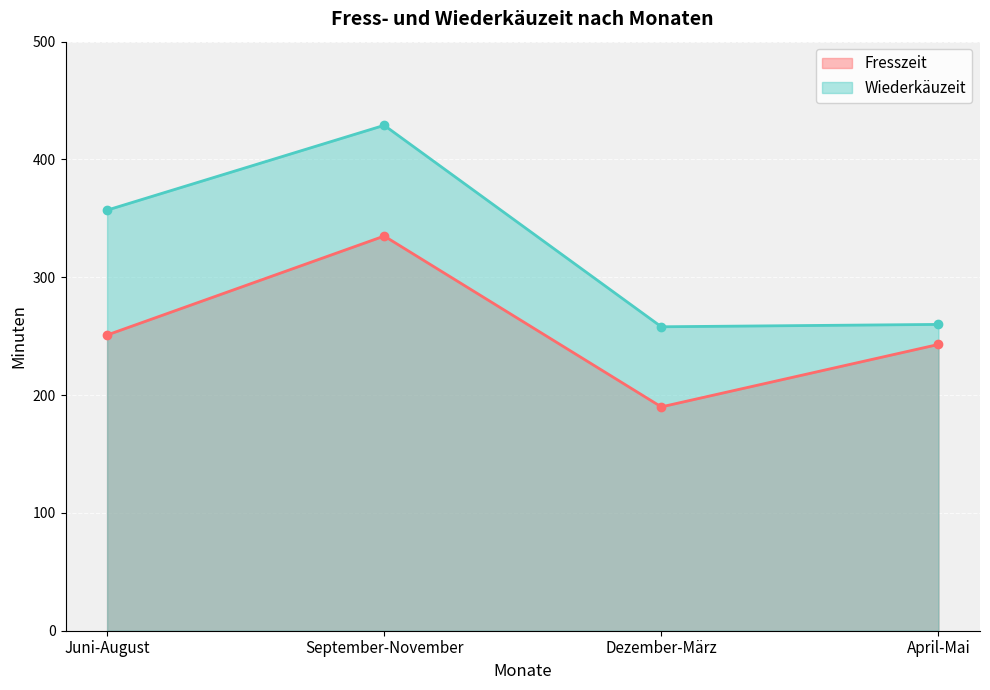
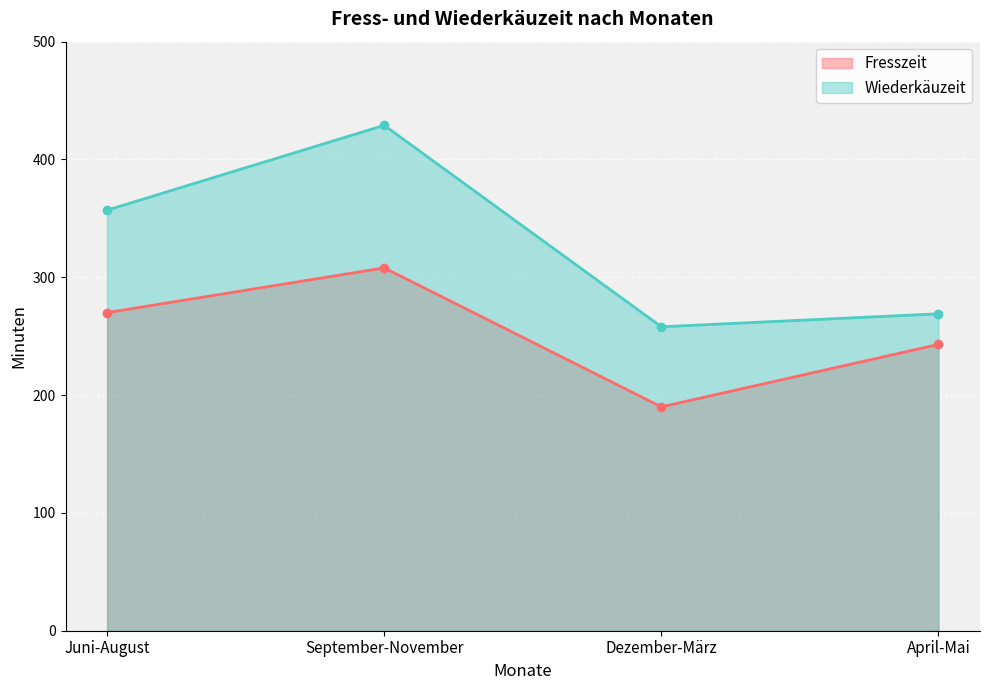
  {
    "Fresszeit": {
-     "Juni-August": 251,
-     "September-November": 335,
+     "Juni-August": 270,
+     "September-November": 308,
      "Dezember-März": 190,
      "April-Mai": 243
    },
    "Wiederkäuzeit": {
      "Juni-August": 357,
      "September-November": 429,
      "Dezember-März": 258,
-     "April-Mai": 260
+     "April-Mai": 269
    }
  }
